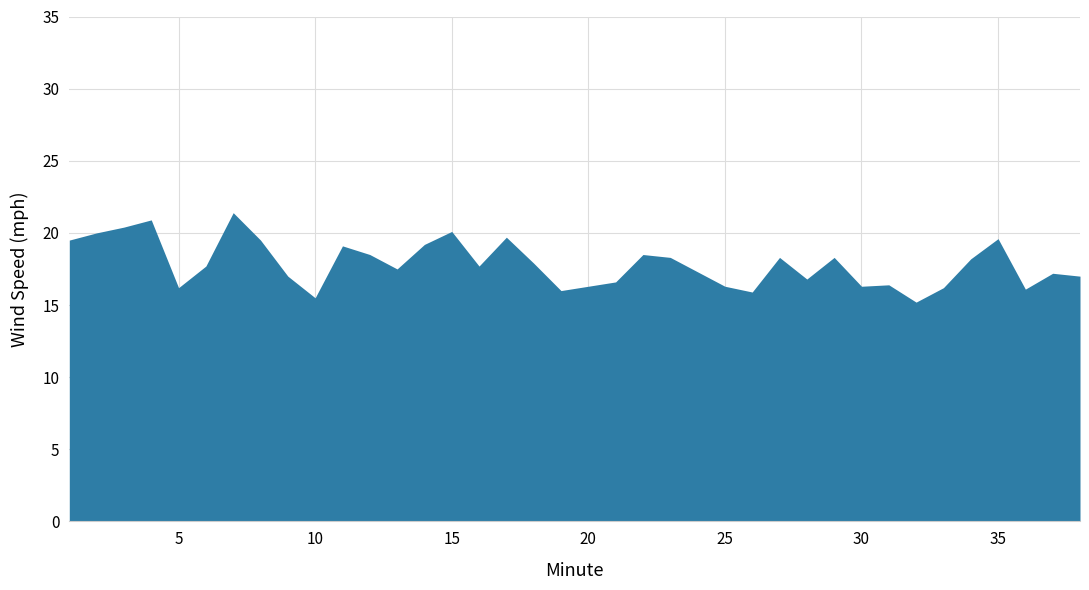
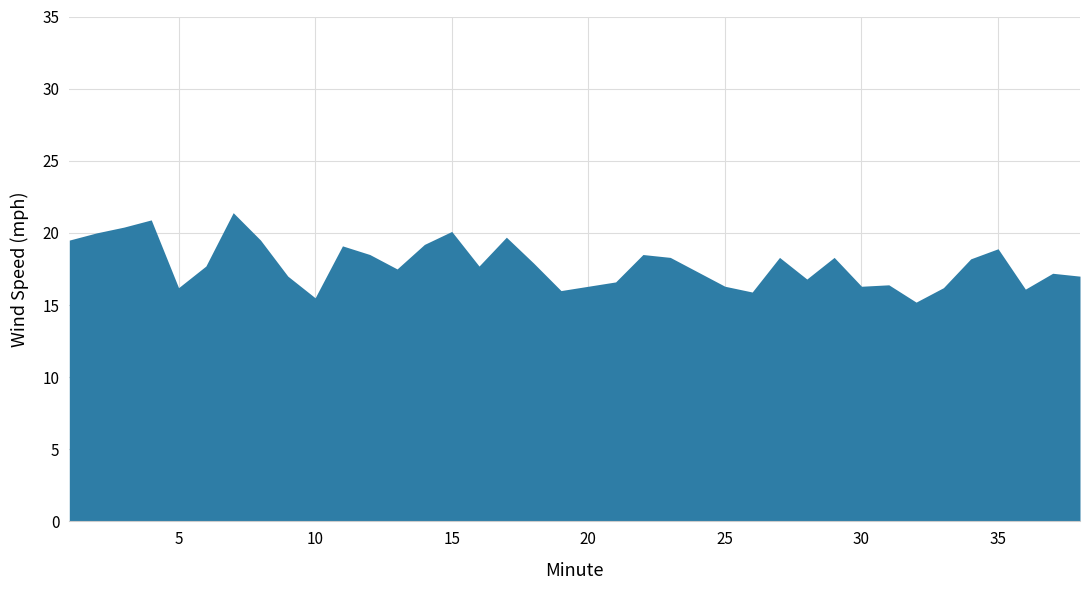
  {
    "5": 16.2,
    "10": 15.5,
    "15": 20.1,
    "20": 16.3,
    "25": 16.3,
    "30": 16.3,
-   "35": 19.6
+   "35": 18.9
  }
